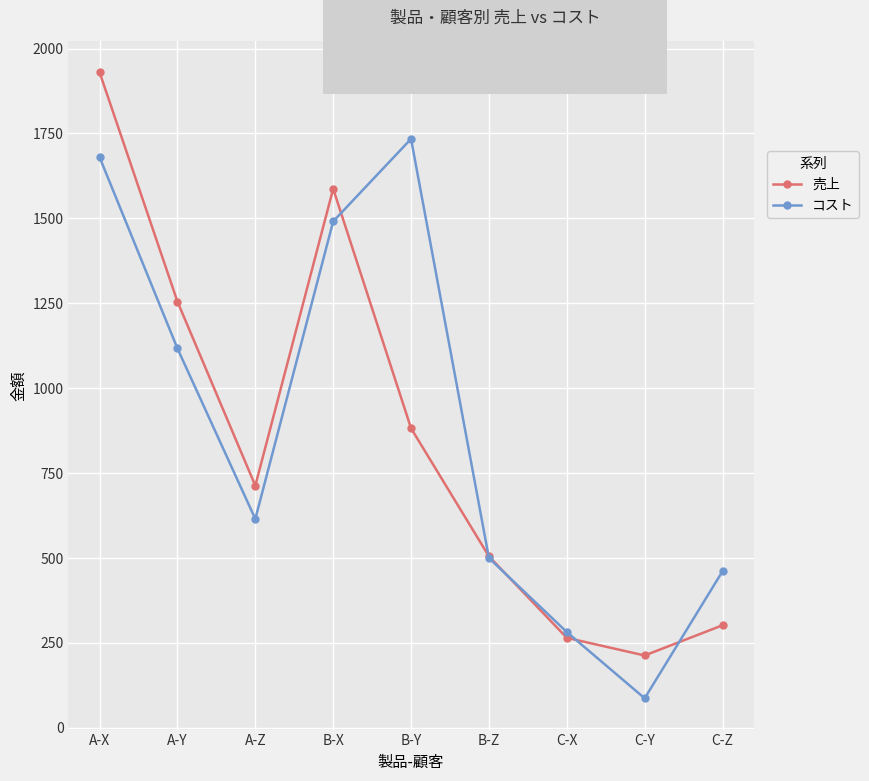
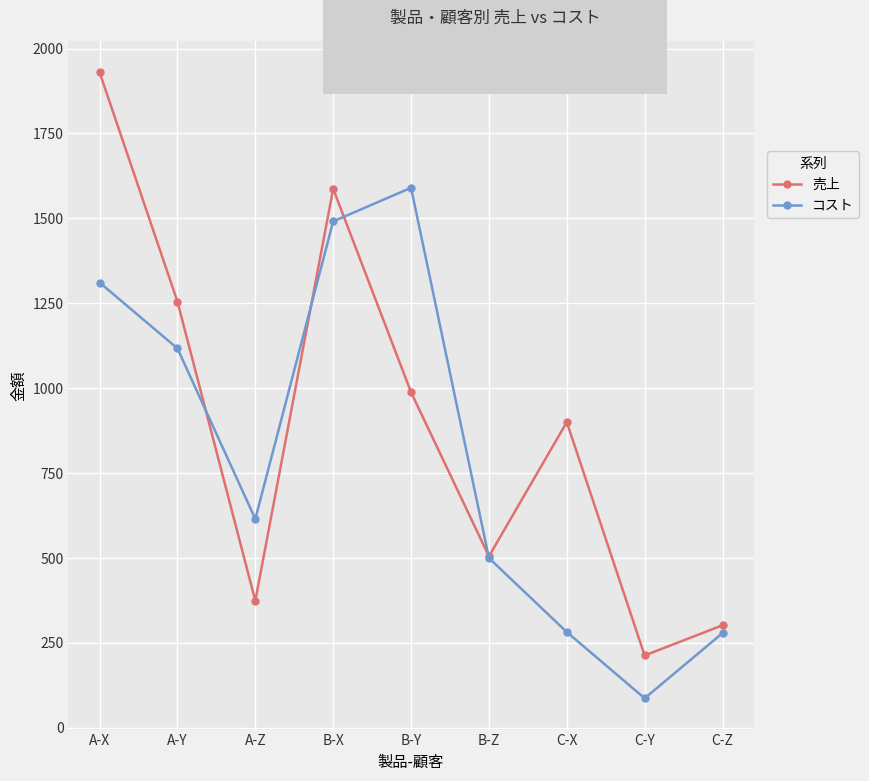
  {
    "売上": {
      "A-X": 1930,
      "A-Y": 1260,
-     "A-Z": 710,
+     "A-Z": 370,
      "B-X": 1590,
-     "B-Y": 880,
-     "C-X": 270,
+     "B-Y": 990,
+     "C-X": 900,
      "C-Y": 210,
      "C-Z": 300
    },
    "コスト": {
-     "A-X": 1680,
+     "A-X": 1310,
      "A-Y": 1120,
      "A-Z": 620,
      "B-X": 1490,
-     "B-Y": 1730,
+     "B-Y": 1590,
      "C-X": 280,
      "C-Y": 90,
-     "C-Z": 460
+     "C-Z": 280
    }
  }
